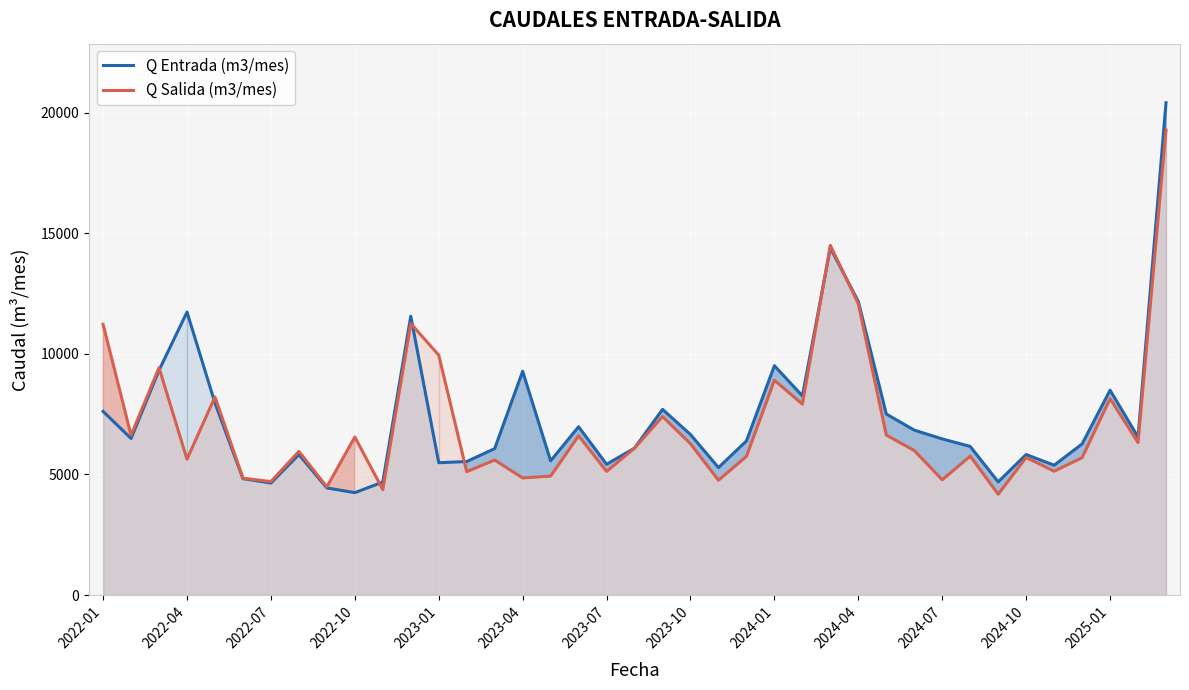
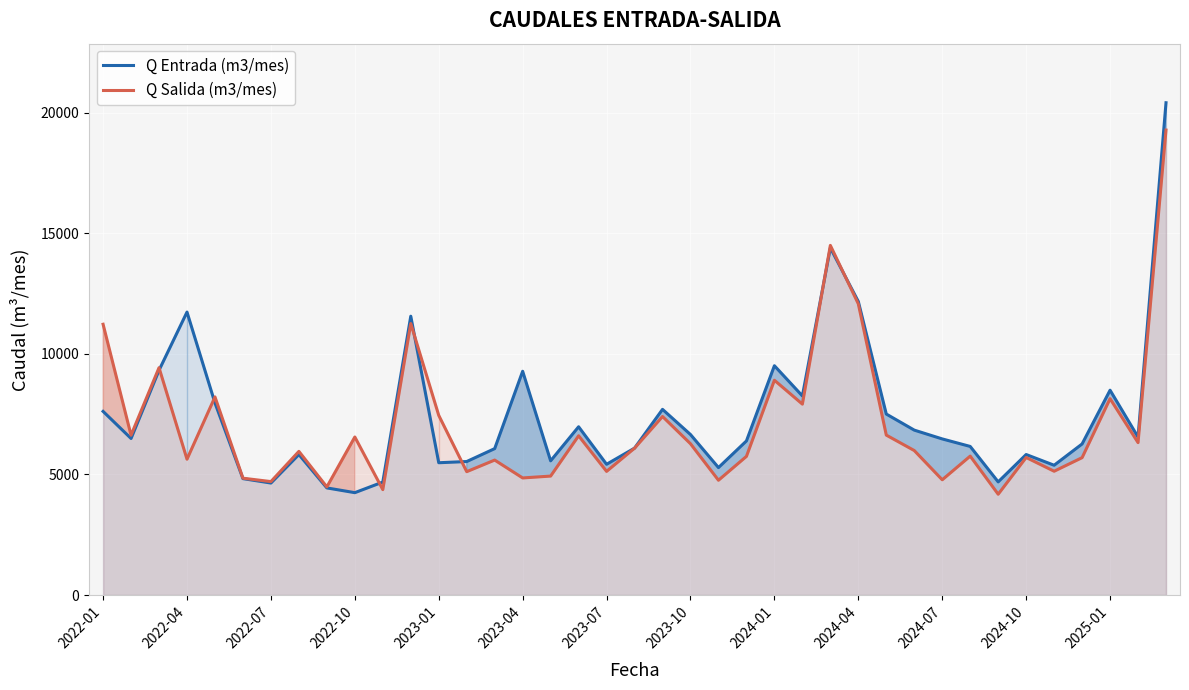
  {
    "Q Entrada (m3/mes)": {
      "2022-01": 7600,
      "2022-04": 11700,
      "2022-10": 4200,
      "2023-01": 5500,
      "2023-04": 9300,
      "2023-07": 5400,
      "2023-10": 6700,
      "2024-01": 9500,
      "2024-07": 6500,
      "2024-10": 5800,
      "2025-01": 8500
    },
    "Q Salida (m3/mes)": {
      "2022-01": 11200,
      "2022-04": 5600,
      "2022-10": 6600,
-     "2023-01": 10000,
+     "2023-01": 7500,
      "2023-04": 4900,
      "2023-07": 5100,
      "2023-10": 6300,
      "2024-01": 8900,
      "2024-07": 4800,
      "2024-10": 5700,
      "2025-01": 8100
    }
  }
